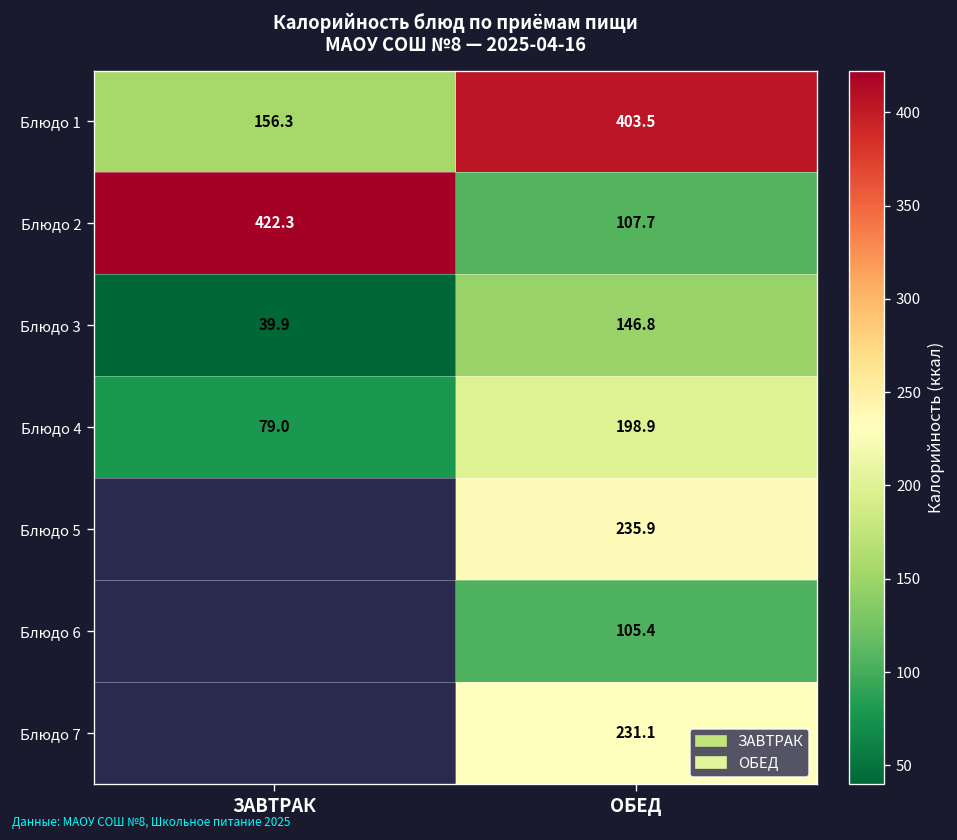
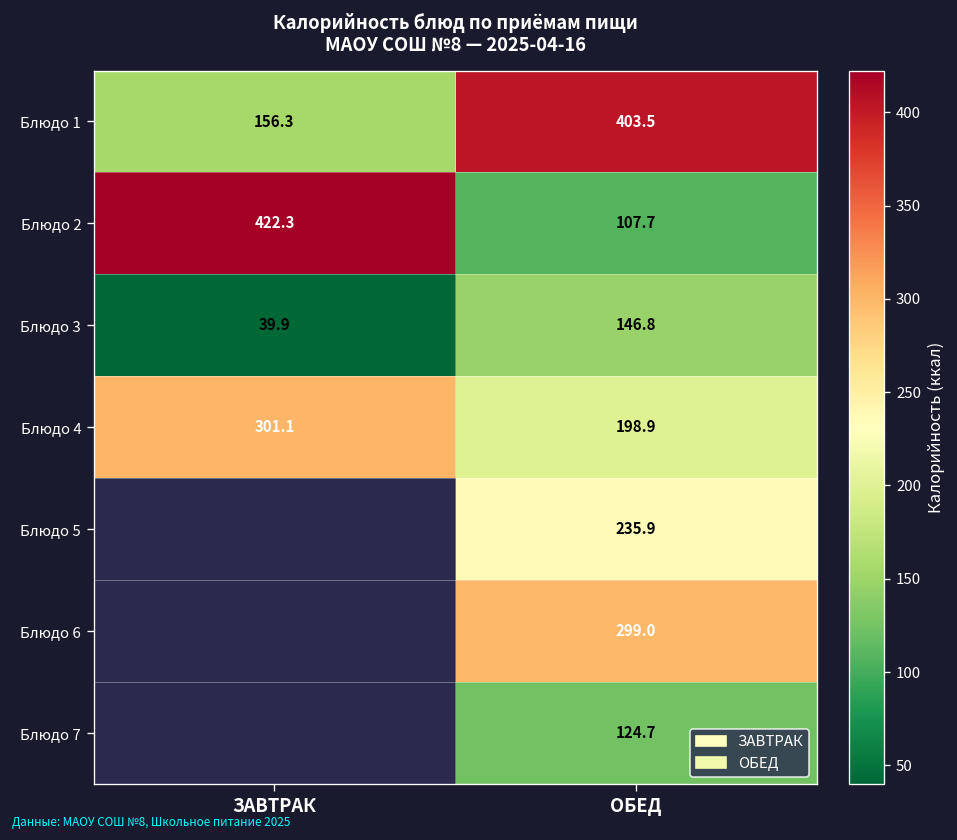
  {
    "Блюдо 1": {
      "ЗАВТРАК": 156.3,
      "ОБЕД": 403.5
    },
    "Блюдо 2": {
      "ЗАВТРАК": 422.3,
      "ОБЕД": 107.7
    },
    "Блюдо 3": {
      "ЗАВТРАК": 39.9,
      "ОБЕД": 146.8
    },
    "Блюдо 4": {
-     "ЗАВТРАК": 79.0,
+     "ЗАВТРАК": 301.1,
      "ОБЕД": 198.9
    },
    "Блюдо 5": {
      "ОБЕД": 235.9
    },
    "Блюдо 6": {
-     "ОБЕД": 105.4
+     "ОБЕД": 299.0
    },
    "Блюдо 7": {
-     "ОБЕД": 231.1
+     "ОБЕД": 124.7
    }
  }
